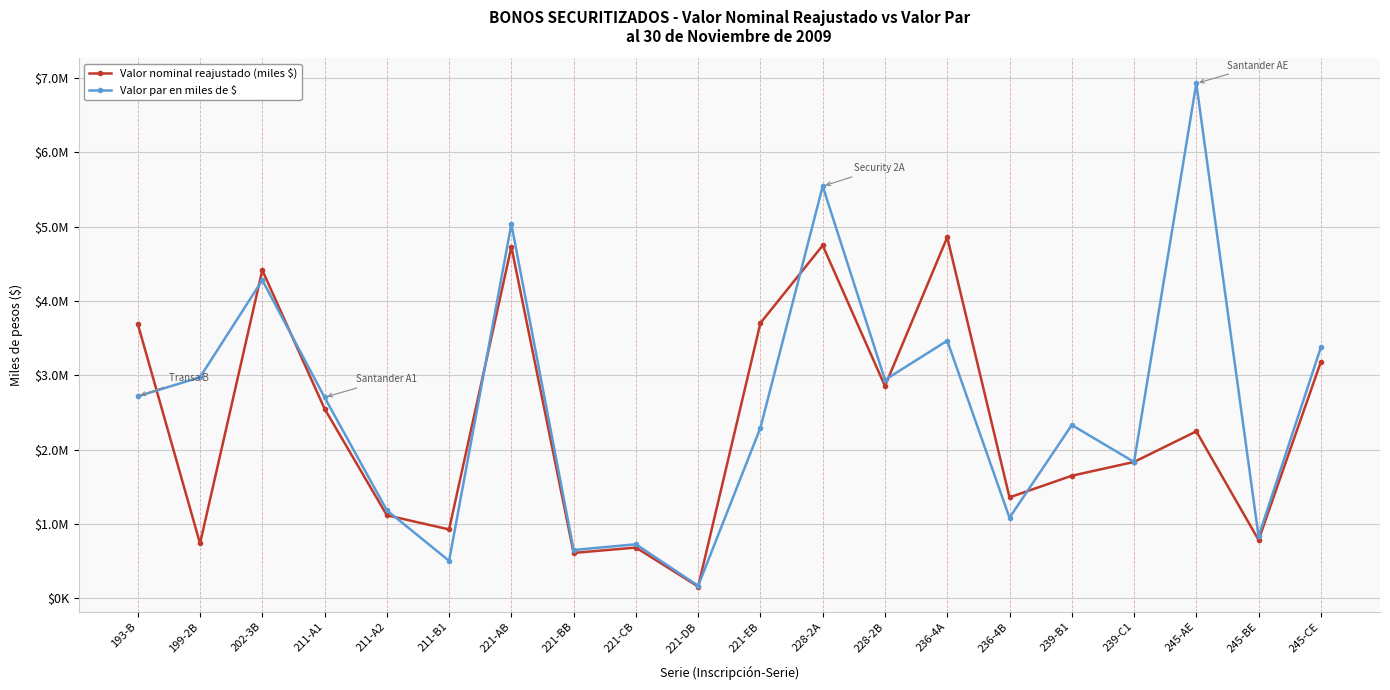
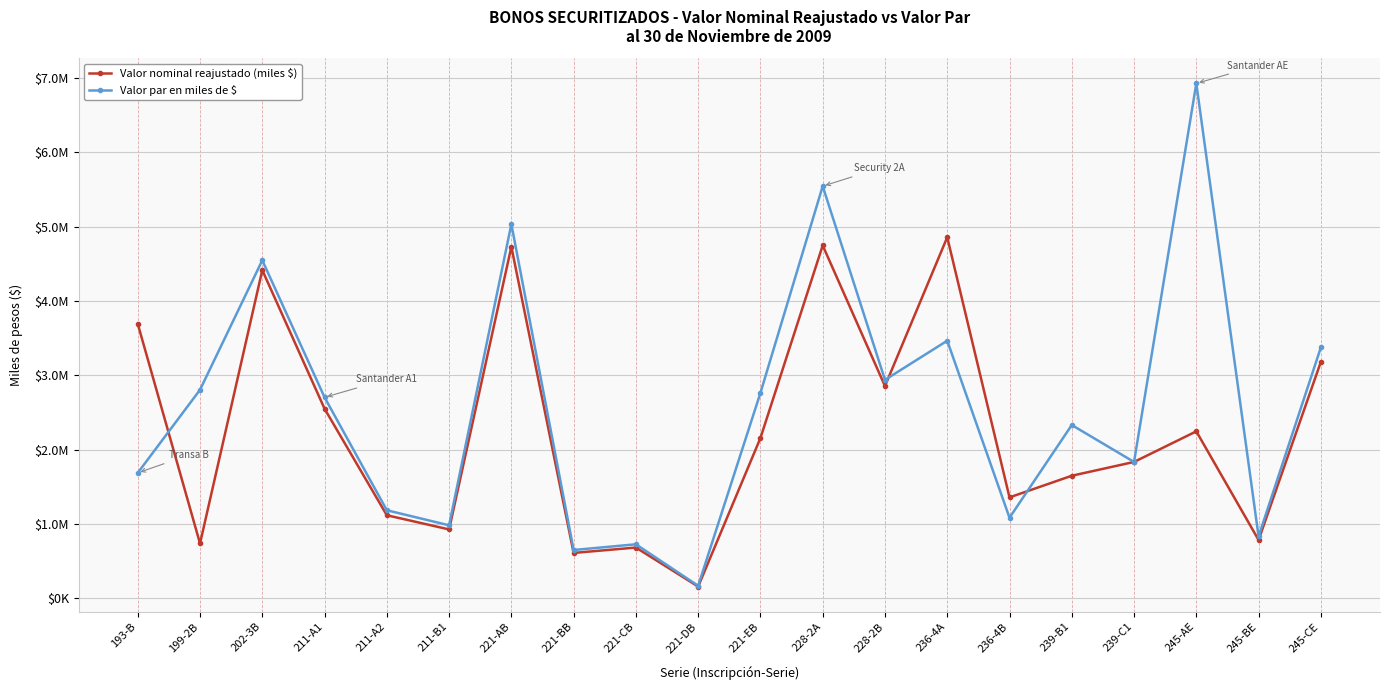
  {
    "Valor nominal reajustado (miles $)": {
      "193-B": "$3700000",
      "199-2B": "$700000",
      "202-3B": "$4400000",
      "211-A1": "$2600000",
      "211-A2": "$1100000",
      "211-B1": "$900000",
      "221-AB": "$4700000",
      "221-BB": "$600000",
      "221-CB": "$700000",
-     "221-EB": "$3700000",
+     "221-EB": "$2200000",
      "228-2A": "$4700000",
      "228-2B": "$2900000",
      "236-4A": "$4900000",
      "236-4B": "$1400000",
      "239-B1": "$1600000",
      "245-AE": "$2200000",
      "245-BE": "$800000",
      "245-CE": "$3200000"
    },
    "Valor par en miles de $": {
-     "193-B": "$2700000",
-     "199-2B": "$3000000",
-     "202-3B": "$4300000",
+     "193-B": "$1700000",
+     "199-2B": "$2800000",
+     "202-3B": "$4500000",
      "211-A1": "$2700000",
      "211-A2": "$1200000",
-     "211-B1": "$500000",
+     "211-B1": "$1000000",
      "221-AB": "$5000000",
      "221-BB": "$600000",
      "221-CB": "$700000",
-     "221-EB": "$2300000",
+     "221-EB": "$2800000",
      "228-2B": "$2900000",
      "236-4A": "$3500000",
      "236-4B": "$1100000",
      "239-B1": "$2300000",
      "245-AE": "$6900000",
      "245-BE": "$800000",
      "245-CE": "$3400000"
    }
  }
